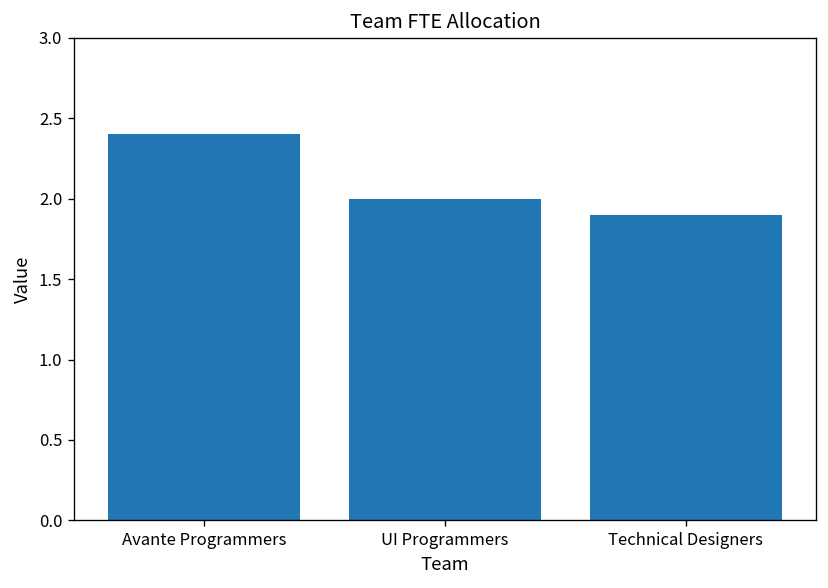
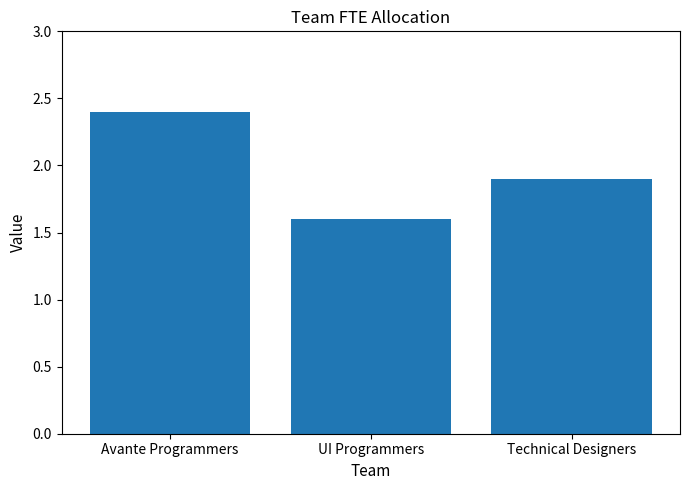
  {
    "Avante Programmers": 2.4,
-   "UI Programmers": 2.0,
+   "UI Programmers": 1.6,
    "Technical Designers": 1.9
  }
